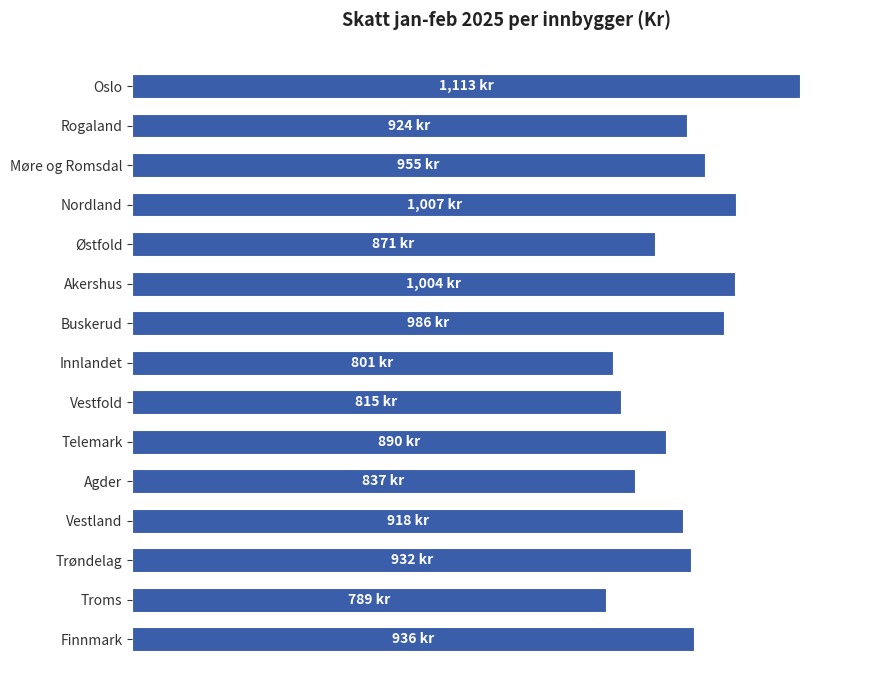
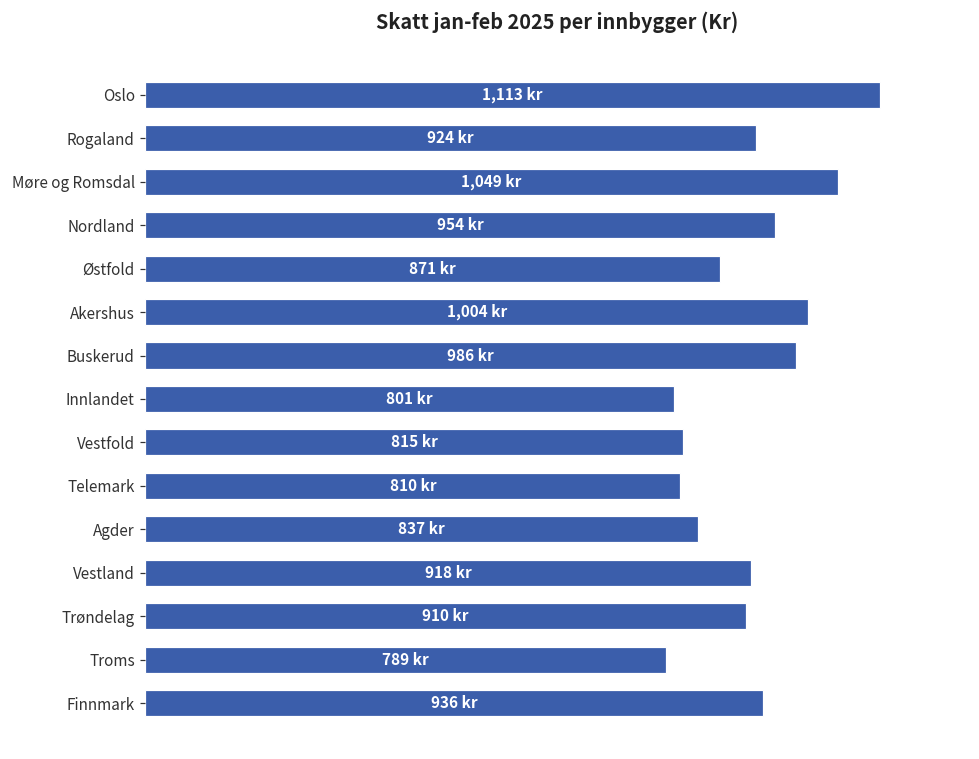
  {
    "Oslo": "1,113",
    "Rogaland": "924",
-   "Møre og Romsdal": "955",
-   "Nordland": "1,007",
+   "Møre og Romsdal": "1,049",
+   "Nordland": "954",
    "Østfold": "871",
    "Akershus": "1,004",
    "Buskerud": "986",
    "Innlandet": "801",
    "Vestfold": "815",
-   "Telemark": "890",
+   "Telemark": "810",
    "Agder": "837",
    "Vestland": "918",
-   "Trøndelag": "932",
+   "Trøndelag": "910",
    "Troms": "789",
    "Finnmark": "936"
  }
